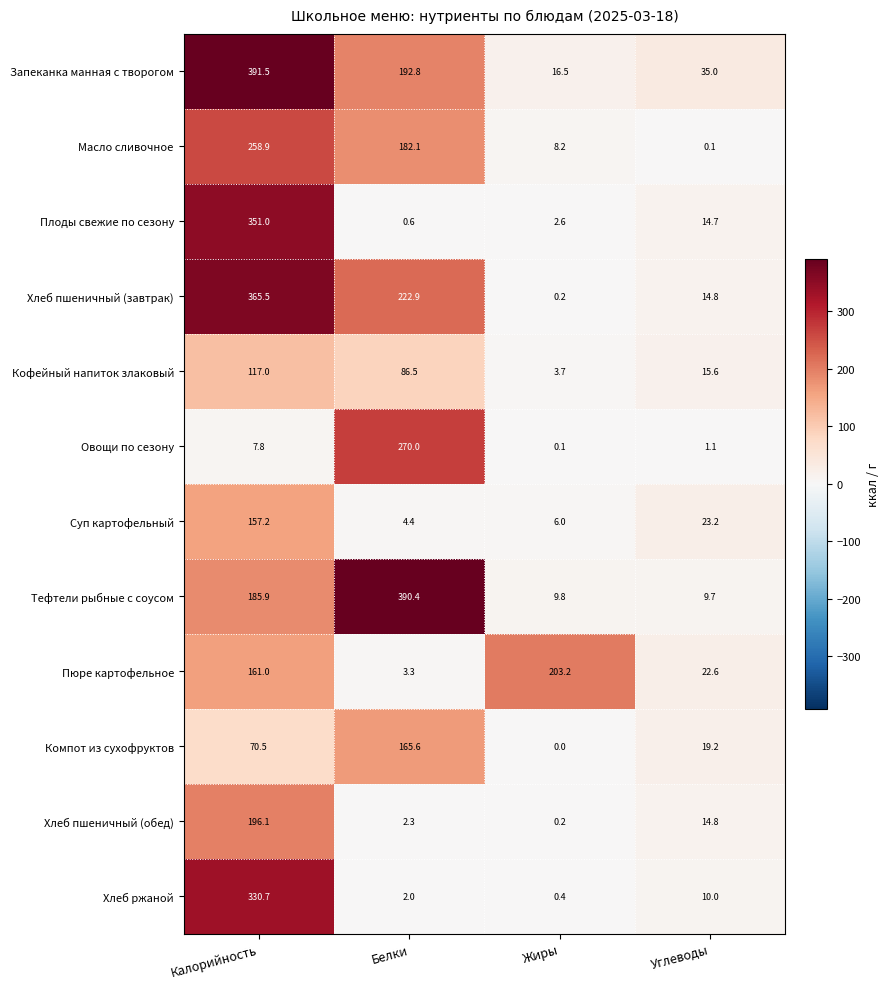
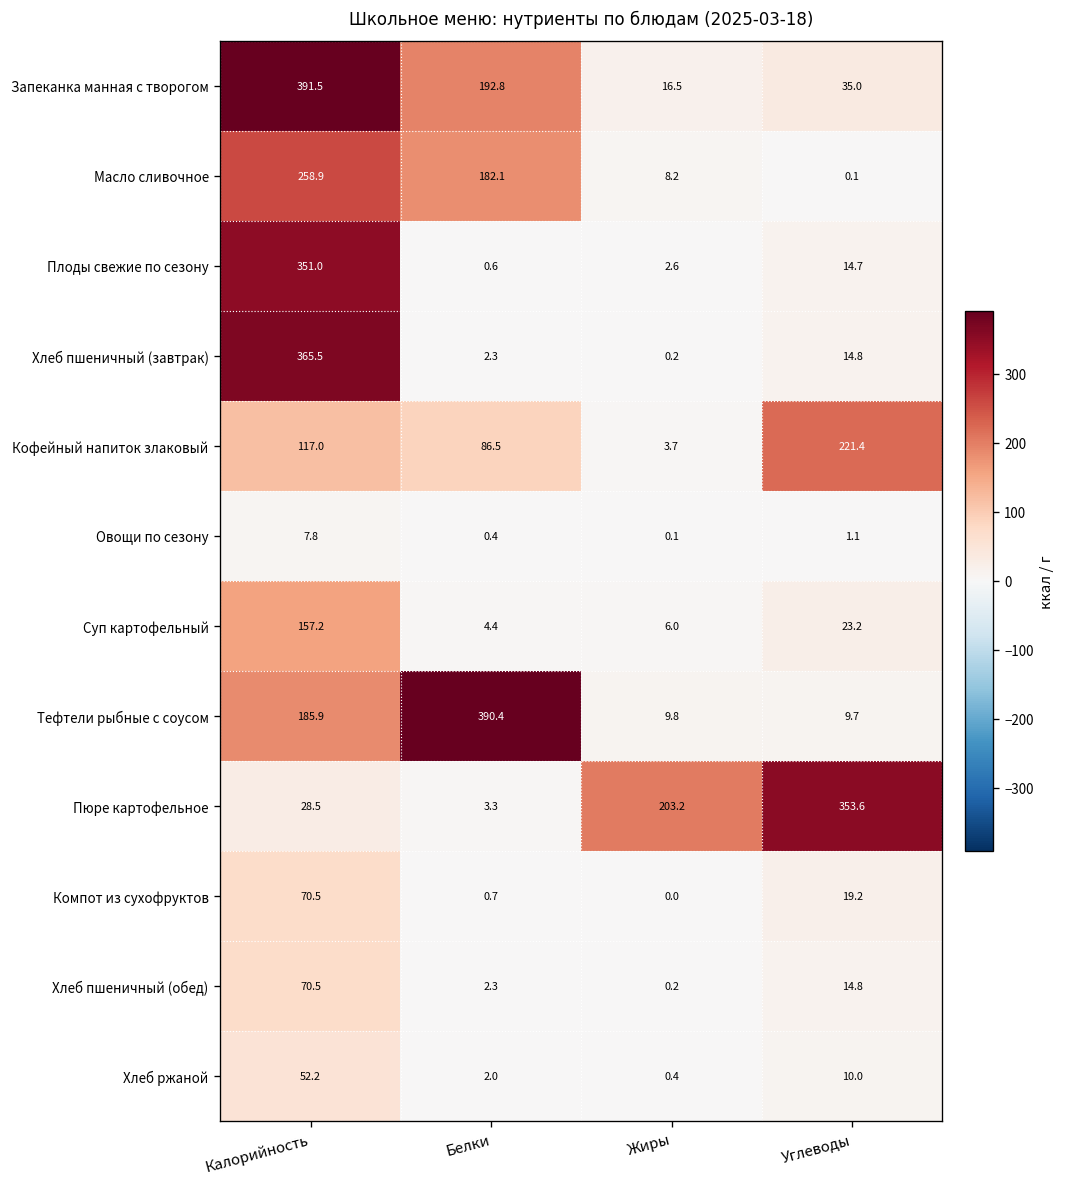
  {
    "Запеканка манная с творогом": {
      "Калорийность": 391.5,
      "Белки": 192.8,
      "Жиры": 16.5,
      "Углеводы": 35.0
    },
    "Масло сливочное": {
      "Калорийность": 258.9,
      "Белки": 182.1,
      "Жиры": 8.2,
      "Углеводы": 0.1
    },
    "Плоды свежие по сезону": {
      "Калорийность": 351.0,
      "Белки": 0.6,
      "Жиры": 2.6,
      "Углеводы": 14.7
    },
    "Хлеб пшеничный (завтрак)": {
      "Калорийность": 365.5,
-     "Белки": 222.9,
+     "Белки": 2.3,
      "Жиры": 0.2,
      "Углеводы": 14.8
    },
    "Кофейный напиток злаковый": {
      "Калорийность": 117.0,
      "Белки": 86.5,
      "Жиры": 3.7,
-     "Углеводы": 15.6
+     "Углеводы": 221.4
    },
    "Овощи по сезону": {
      "Калорийность": 7.8,
-     "Белки": 270.0,
+     "Белки": 0.4,
      "Жиры": 0.1,
      "Углеводы": 1.1
    },
    "Суп картофельный": {
      "Калорийность": 157.2,
      "Белки": 4.4,
      "Жиры": 6.0,
      "Углеводы": 23.2
    },
    "Тефтели рыбные с соусом": {
      "Калорийность": 185.9,
      "Белки": 390.4,
      "Жиры": 9.8,
      "Углеводы": 9.7
    },
    "Пюре картофельное": {
-     "Калорийность": 161.0,
+     "Калорийность": 28.5,
      "Белки": 3.3,
      "Жиры": 203.2,
-     "Углеводы": 22.6
+     "Углеводы": 353.6
    },
    "Компот из сухофруктов": {
      "Калорийность": 70.5,
-     "Белки": 165.6,
+     "Белки": 0.7,
      "Жиры": 0.0,
      "Углеводы": 19.2
    },
    "Хлеб пшеничный (обед)": {
-     "Калорийность": 196.1,
+     "Калорийность": 70.5,
      "Белки": 2.3,
      "Жиры": 0.2,
      "Углеводы": 14.8
    },
    "Хлеб ржаной": {
-     "Калорийность": 330.7,
+     "Калорийность": 52.2,
      "Белки": 2.0,
      "Жиры": 0.4,
      "Углеводы": 10.0
    }
  }
